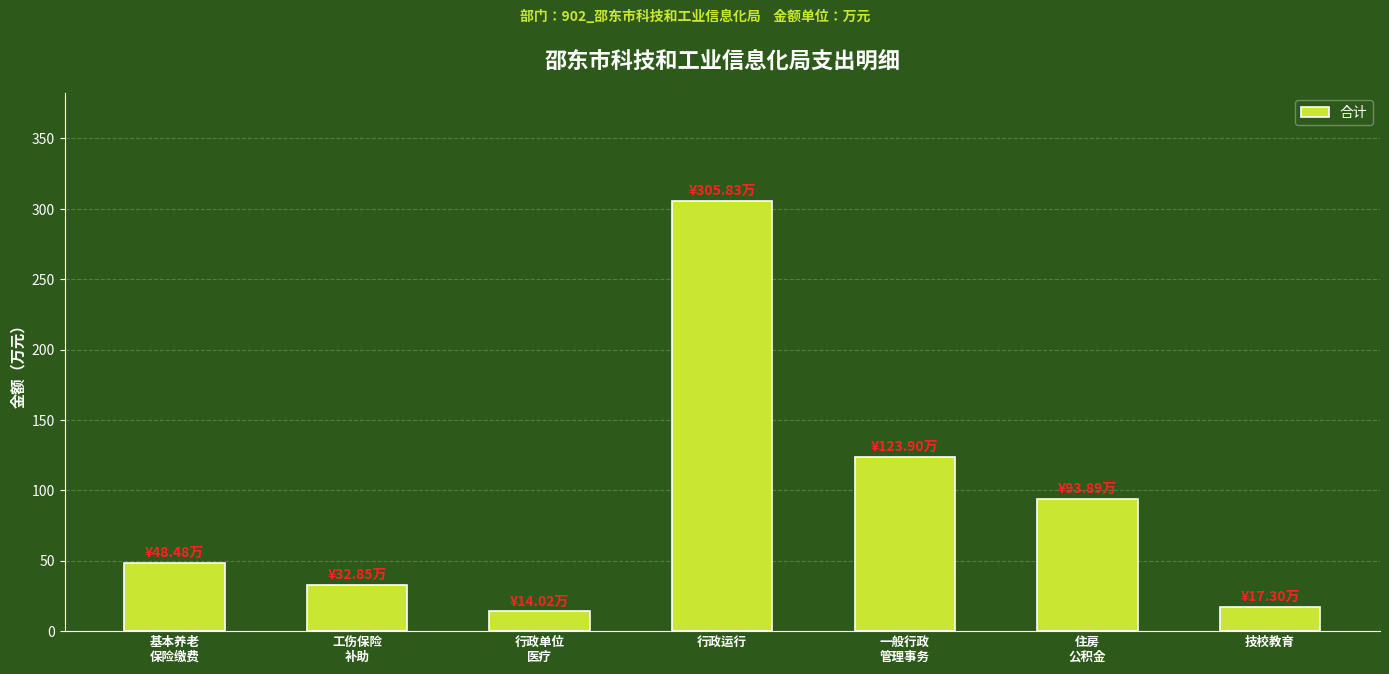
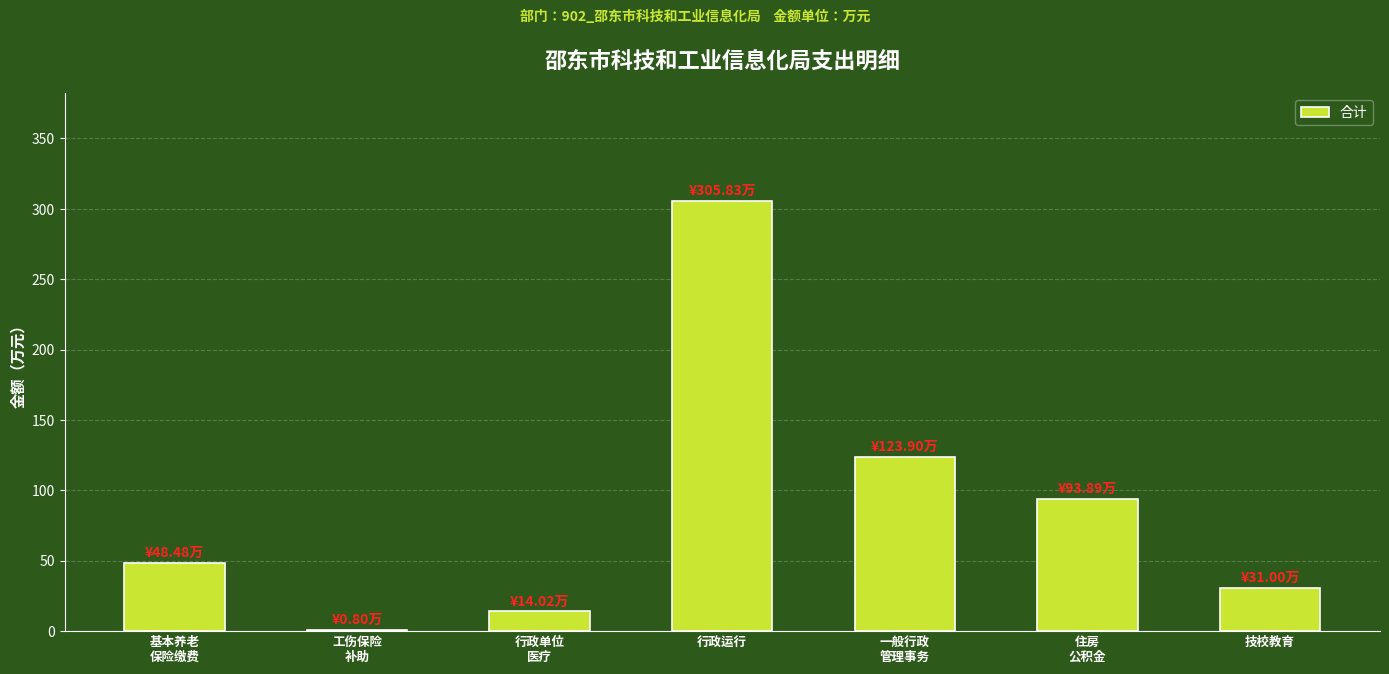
  {
    "基本养老 保险缴费": "¥48.48万",
-   "工伤保险 补助": "¥32.85万",
+   "工伤保险 补助": "¥0.80万",
    "行政单位 医疗": "¥14.02万",
    "行政运行": "¥305.83万",
    "一般行政 管理事务": "¥123.90万",
    "住房 公积金": "¥93.89万",
-   "技校教育": "¥17.30万"
+   "技校教育": "¥31.00万"
  }
